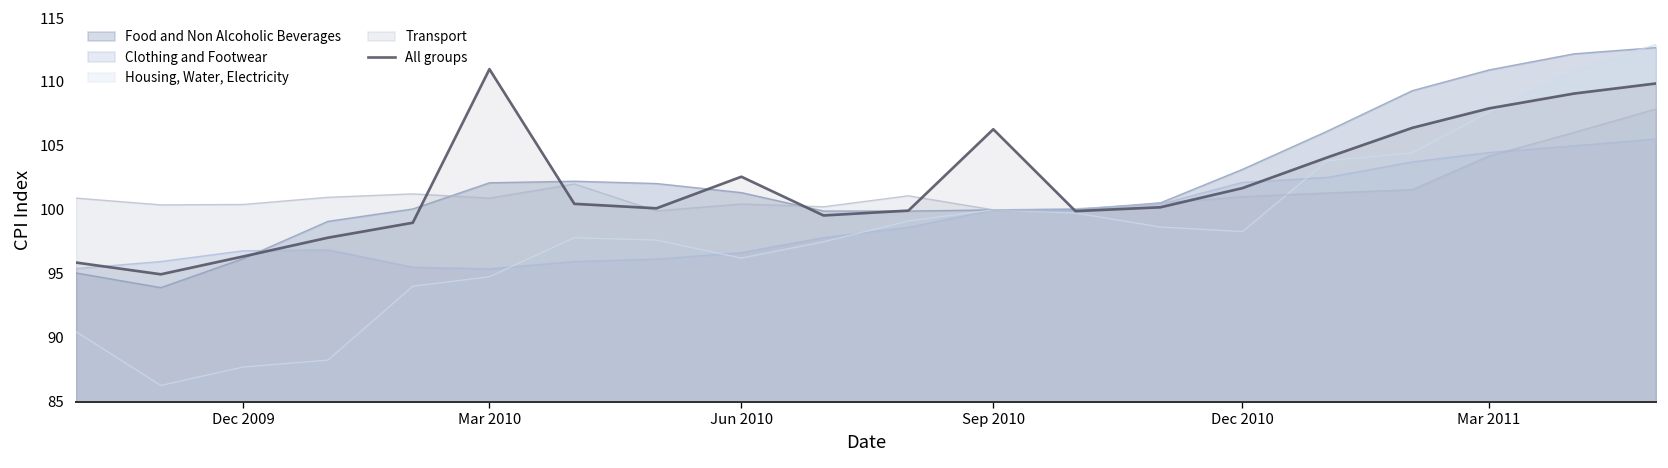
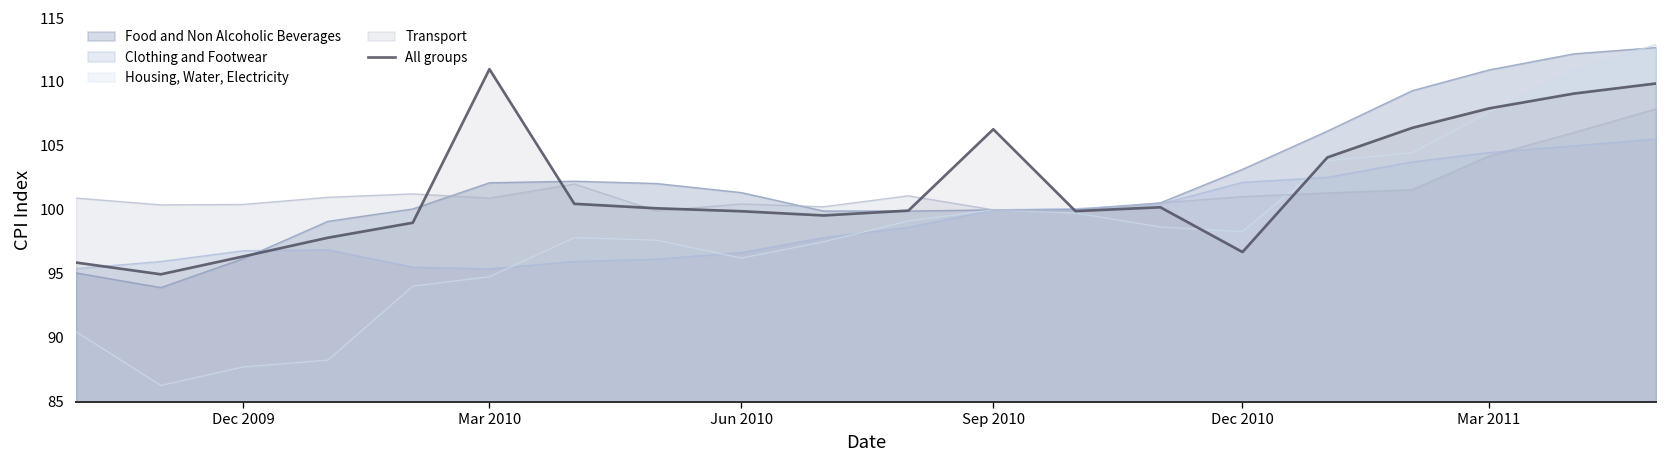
  {
    "All groups": {
      "Mar 2010": 111.0,
-     "Jun 2010": 102.6,
+     "Jun 2010": 99.9,
      "Sep 2010": 106.3,
-     "Dec 2010": 101.7,
+     "Dec 2010": 96.7,
      "Mar 2011": 107.9
    }
  }
